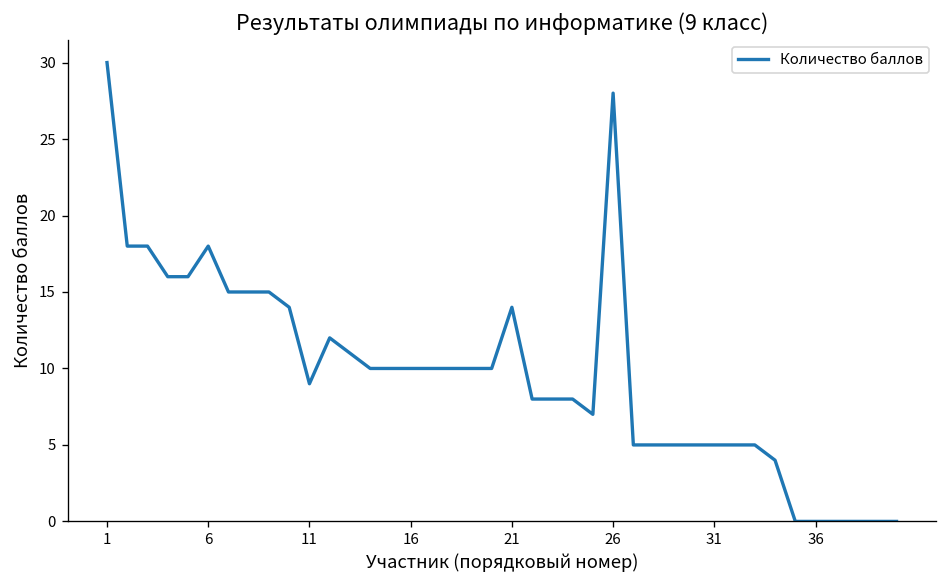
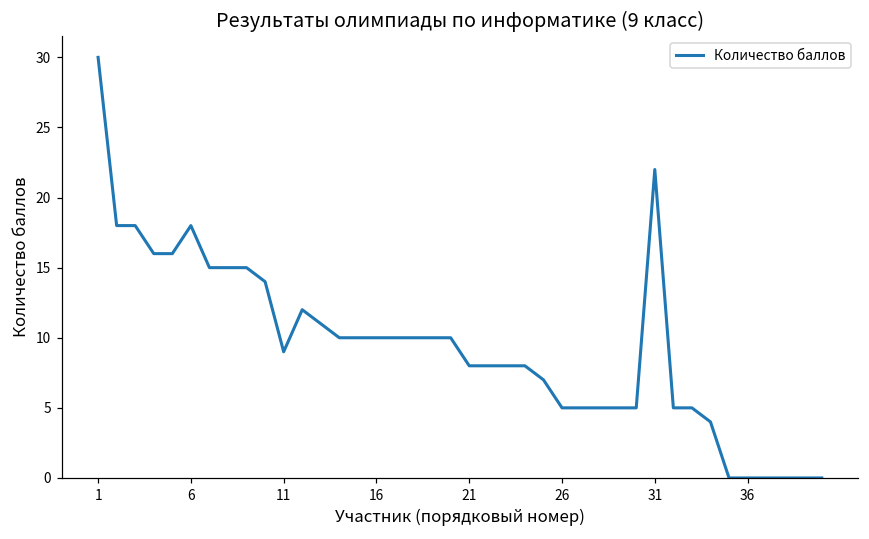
  {
    "1": 30,
    "6": 18,
    "11": 9,
    "16": 10,
-   "21": 14,
-   "26": 28,
-   "31": 5,
+   "21": 8,
+   "26": 5,
+   "31": 22,
    "36": 0
  }
